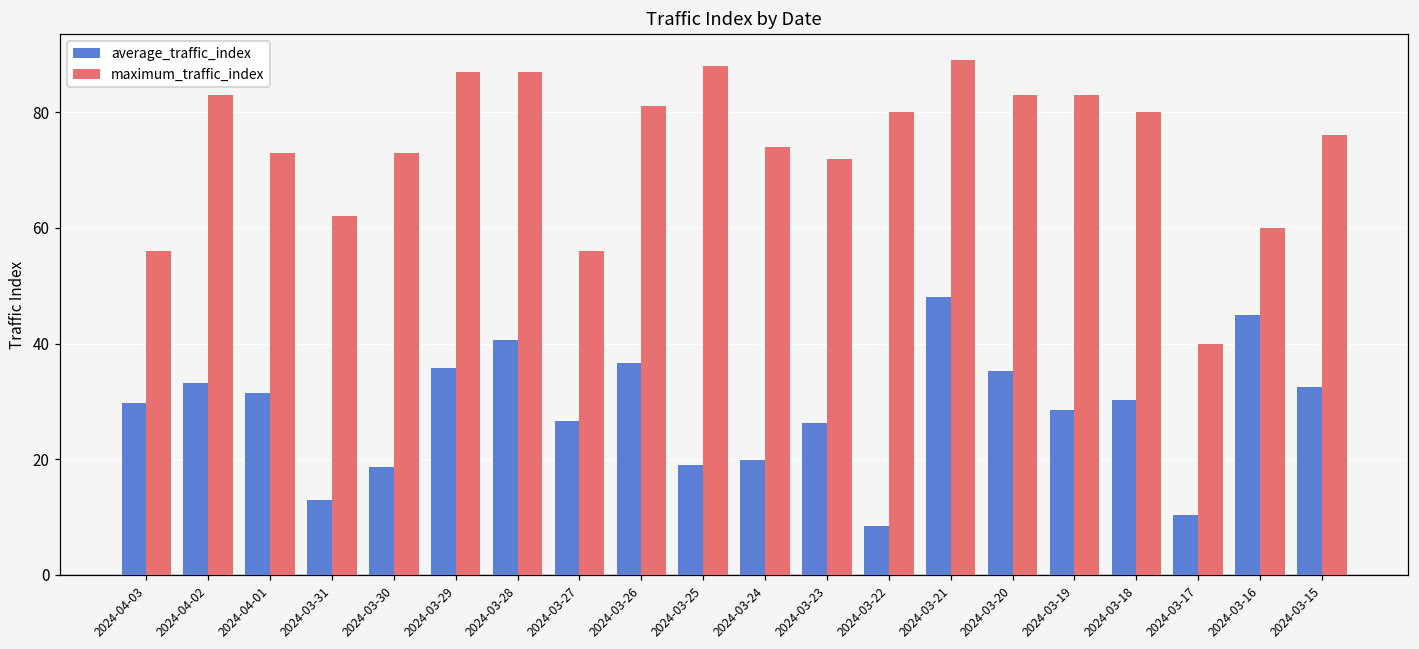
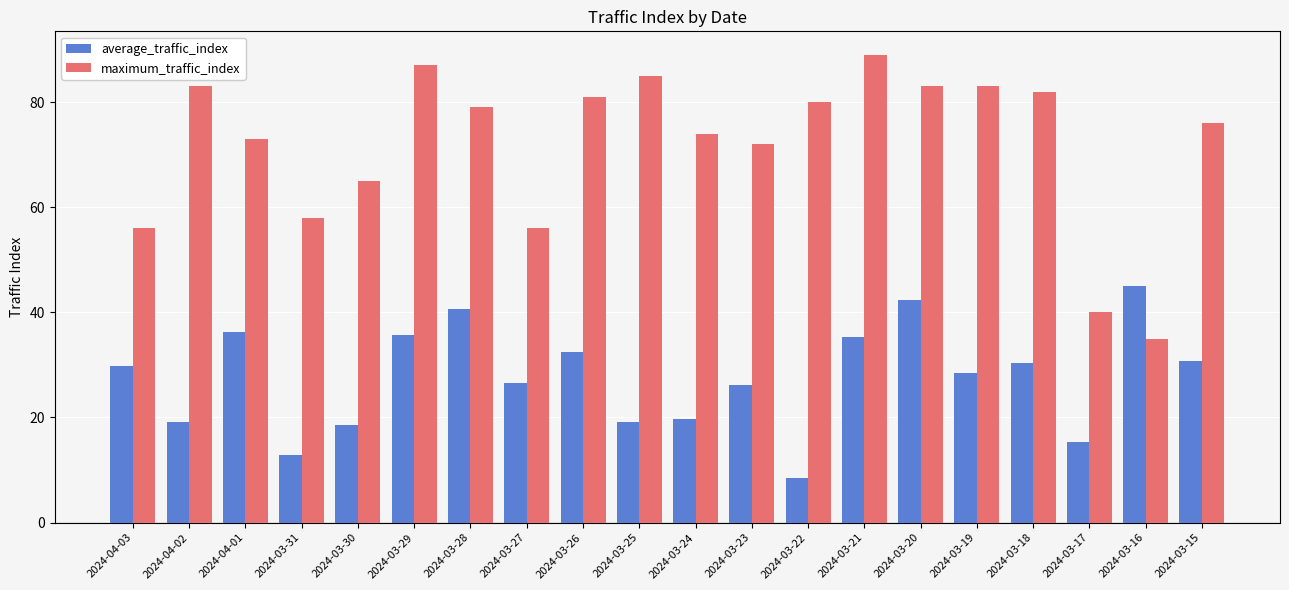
  {
    "average_traffic_index": {
      "2024-04-03": 30,
-     "2024-04-02": 33,
-     "2024-04-01": 31,
+     "2024-04-02": 19,
+     "2024-04-01": 36,
      "2024-03-31": 13,
      "2024-03-30": 19,
      "2024-03-29": 36,
      "2024-03-28": 41,
      "2024-03-27": 27,
-     "2024-03-26": 37,
+     "2024-03-26": 33,
      "2024-03-25": 19,
      "2024-03-24": 20,
      "2024-03-23": 26,
      "2024-03-22": 8,
-     "2024-03-21": 48,
-     "2024-03-20": 35,
+     "2024-03-21": 35,
+     "2024-03-20": 42,
      "2024-03-19": 28,
      "2024-03-18": 30,
-     "2024-03-17": 10,
+     "2024-03-17": 15,
      "2024-03-16": 45,
-     "2024-03-15": 33
+     "2024-03-15": 31
    },
    "maximum_traffic_index": {
      "2024-04-03": 56,
      "2024-04-02": 83,
      "2024-04-01": 73,
-     "2024-03-31": 62,
-     "2024-03-30": 73,
+     "2024-03-31": 58,
+     "2024-03-30": 65,
      "2024-03-29": 87,
-     "2024-03-28": 87,
+     "2024-03-28": 79,
      "2024-03-27": 56,
      "2024-03-26": 81,
-     "2024-03-25": 88,
+     "2024-03-25": 85,
      "2024-03-24": 74,
      "2024-03-23": 72,
      "2024-03-22": 80,
      "2024-03-21": 89,
      "2024-03-20": 83,
      "2024-03-19": 83,
-     "2024-03-18": 80,
+     "2024-03-18": 82,
      "2024-03-17": 40,
-     "2024-03-16": 60,
+     "2024-03-16": 35,
      "2024-03-15": 76
    }
  }
